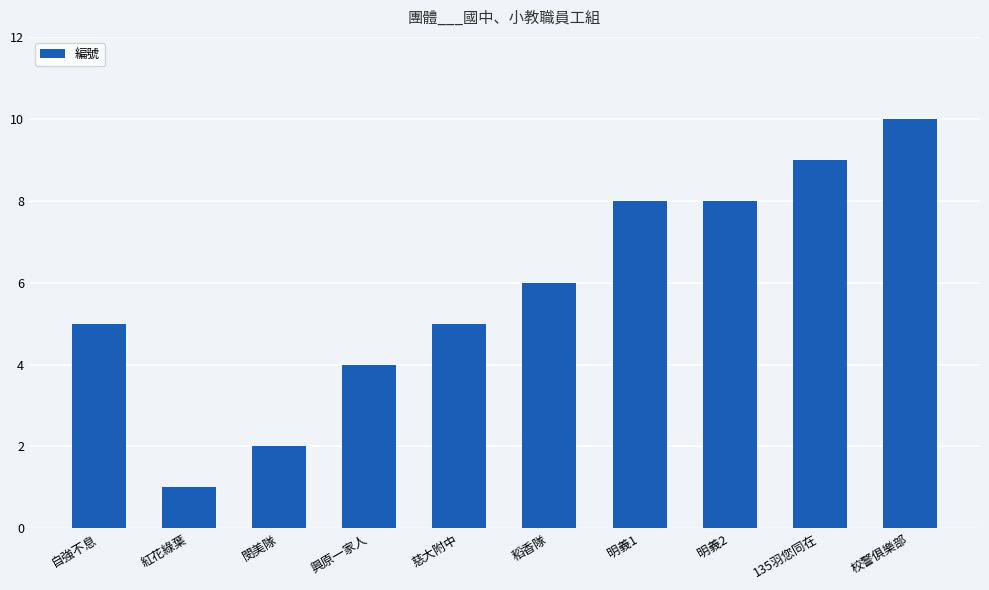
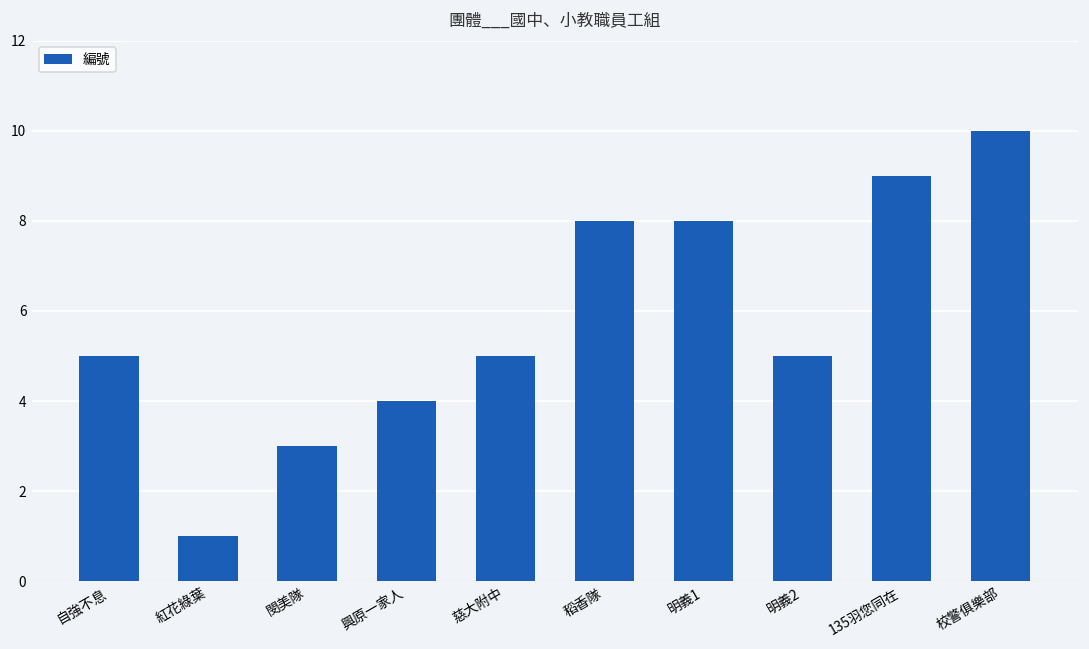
  {
    "自強不息": 5,
    "紅花綠葉": 1,
-   "閔美隊": 2,
+   "閔美隊": 3,
    "興原一家人": 4,
    "慈大附中": 5,
-   "稻香隊": 6,
+   "稻香隊": 8,
    "明義1": 8,
-   "明義2": 8,
+   "明義2": 5,
    "135羽您同在": 9,
    "校警俱樂部": 10
  }
